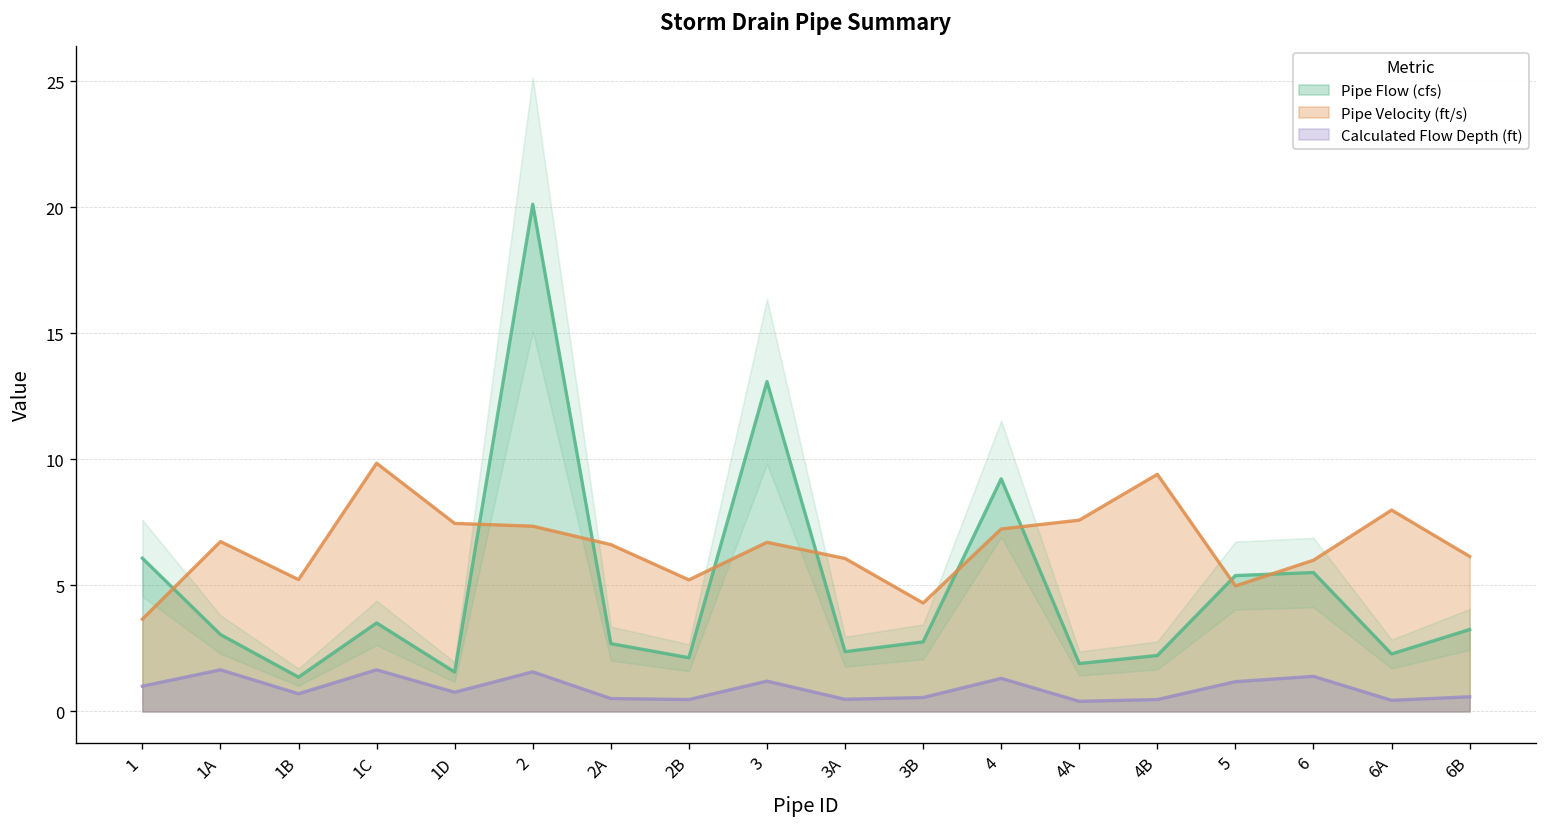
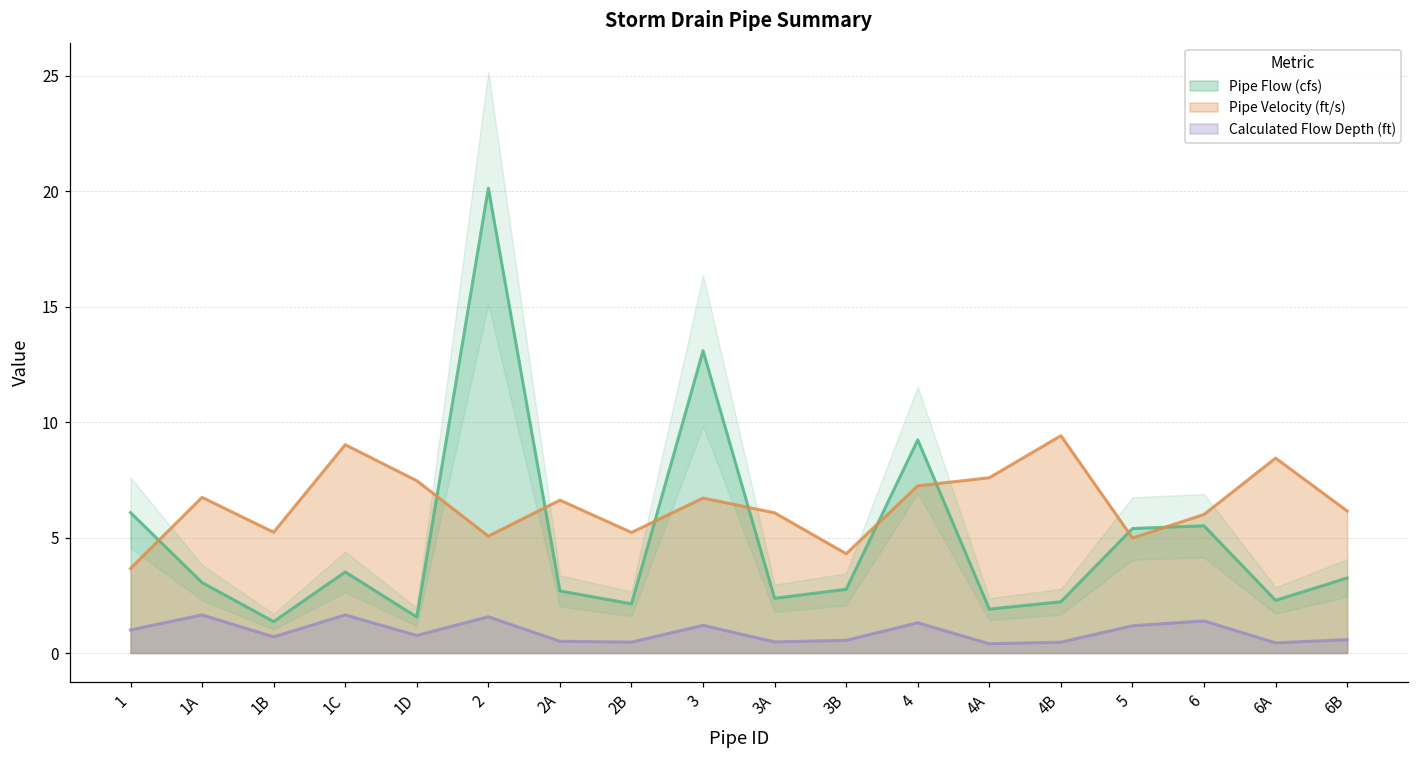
  {
    "Pipe Velocity (ft/s)": {
      "1": 3.7,
      "1A": 6.7,
      "1B": 5.2,
-     "1C": 9.9,
+     "1C": 9.0,
      "1D": 7.5,
-     "2": 7.4,
+     "2": 5.1,
      "2A": 6.6,
      "2B": 5.2,
      "3": 6.7,
      "3A": 6.1,
      "3B": 4.3,
      "4": 7.2,
      "4A": 7.6,
      "4B": 9.4,
      "5": 5.0,
      "6": 6.0,
-     "6A": 8.0,
+     "6A": 8.4,
      "6B": 6.2
    }
  }
